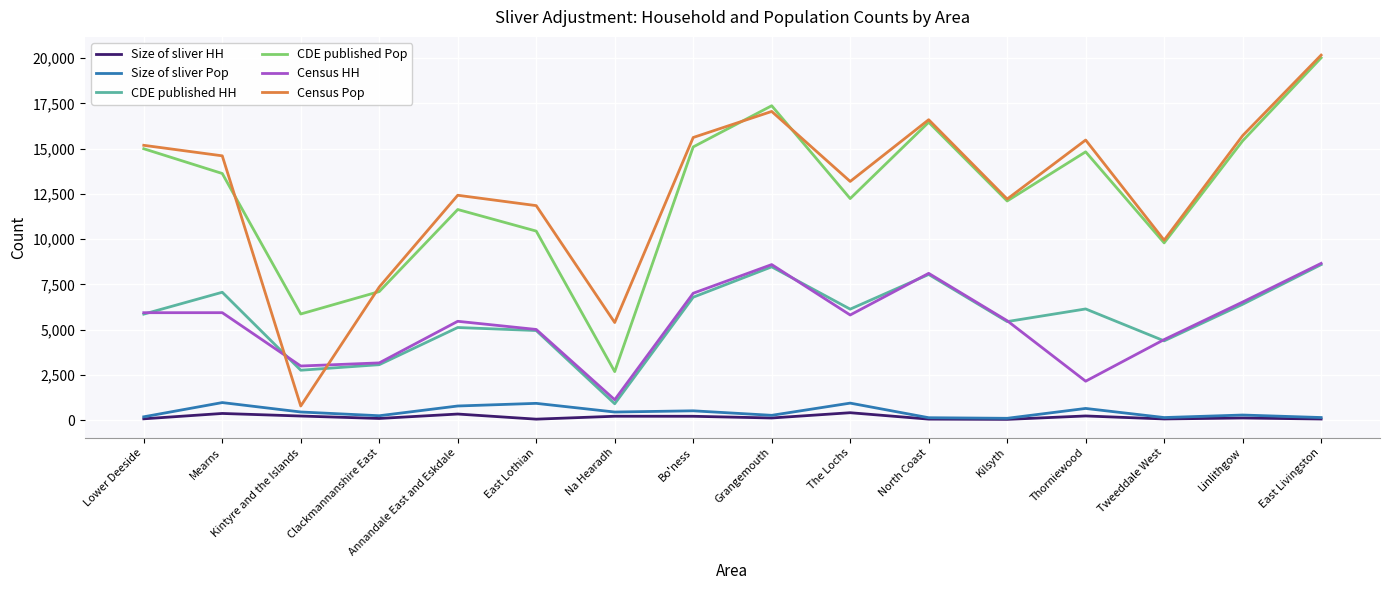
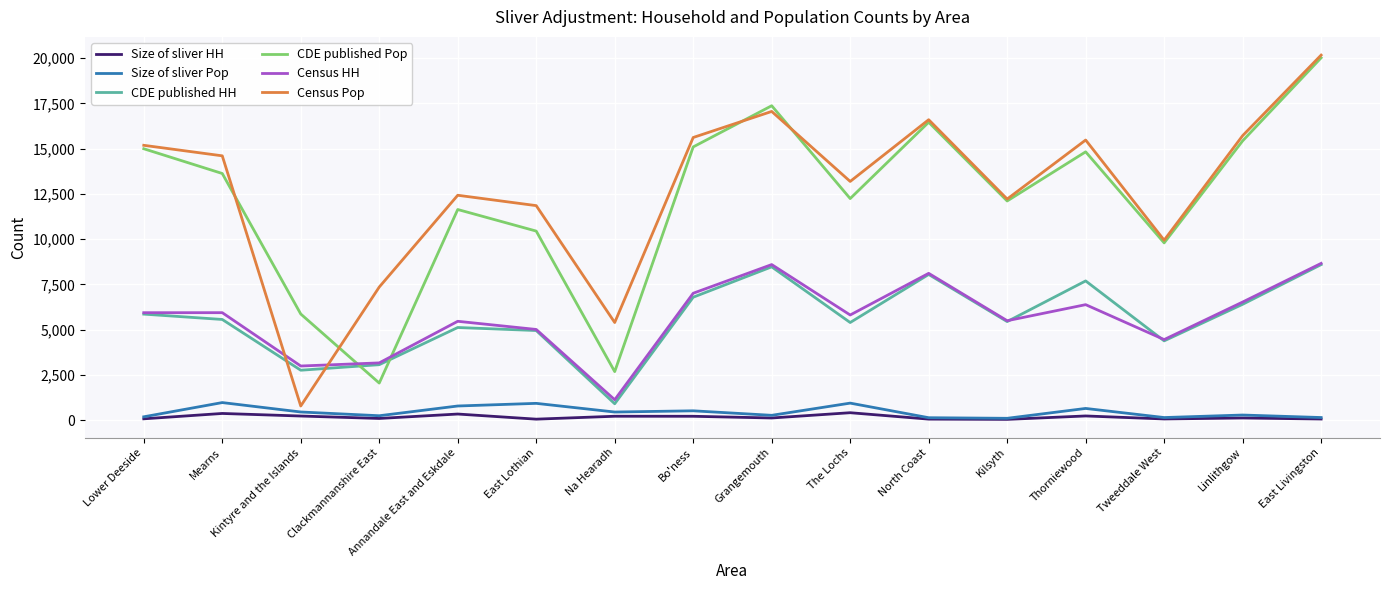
  {
    "Size of sliver HH": {
      "Mearns": "400",
      "Kintyre and the Islands": "200",
      "Clackmannanshire East": "100",
      "Annandale East and Eskdale": "300",
      "East Lothian": "100",
      "Na Hearadh": "200",
      "Bo'ness": "200",
      "Grangemouth": "100",
      "The Lochs": "400",
      "Thorniewood": "200",
      "Linlithgow": "100"
    },
    "Size of sliver Pop": {
      "Mearns": "1,000",
      "Kintyre and the Islands": "500",
      "Clackmannanshire East": "200",
      "Annandale East and Eskdale": "800",
      "East Lothian": "900",
      "Na Hearadh": "500",
      "Bo'ness": "500",
      "Grangemouth": "300",
      "The Lochs": "900",
      "Thorniewood": "700",
      "Linlithgow": "300"
    },
    "CDE published HH": {
-     "Mearns": "7,100",
+     "Mearns": "5,600",
      "Kintyre and the Islands": "2,800",
      "Annandale East and Eskdale": "5,100",
      "Na Hearadh": "900",
      "Bo'ness": "6,800",
-     "The Lochs": "6,100",
-     "Thorniewood": "6,100"
+     "The Lochs": "5,400",
+     "Thorniewood": "7,700"
    },
    "CDE published Pop": {
      "Lower Deeside": "15,000",
      "Mearns": "13,600",
      "Kintyre and the Islands": "5,900",
-     "Clackmannanshire East": "7,100",
+     "Clackmannanshire East": "2,100",
      "Annandale East and Eskdale": "11,600",
      "East Lothian": "10,400",
      "Na Hearadh": "2,700",
      "Bo'ness": "15,100",
      "Grangemouth": "17,400",
      "The Lochs": "12,200",
      "Thorniewood": "14,800",
      "Tweeddale West": "9,800",
      "Linlithgow": "15,400",
      "East Livingston": "20,000"
    },
    "Census HH": {
      "Mearns": "5,900",
      "Kintyre and the Islands": "3,000",
      "Annandale East and Eskdale": "5,500",
      "Na Hearadh": "1,100",
      "Bo'ness": "7,000",
      "The Lochs": "5,800",
-     "Thorniewood": "2,200"
+     "Thorniewood": "6,400"
    },
    "Census Pop": {
      "Lower Deeside": "15,200",
      "Mearns": "14,600",
      "Kintyre and the Islands": "800",
      "Clackmannanshire East": "7,400",
      "Annandale East and Eskdale": "12,400",
      "East Lothian": "11,900",
      "Na Hearadh": "5,400",
      "Bo'ness": "15,600",
      "Grangemouth": "17,100",
      "The Lochs": "13,200",
      "Thorniewood": "15,500",
      "Tweeddale West": "9,900",
      "Linlithgow": "15,700",
      "East Livingston": "20,200"
    }
  }
